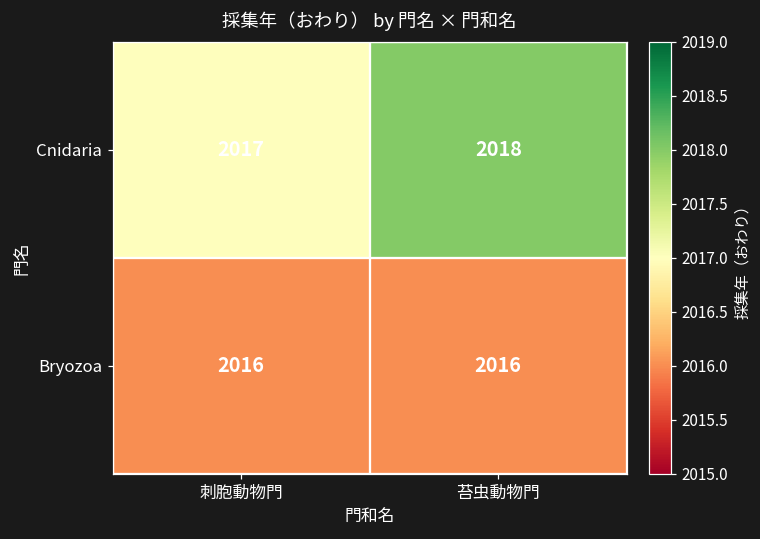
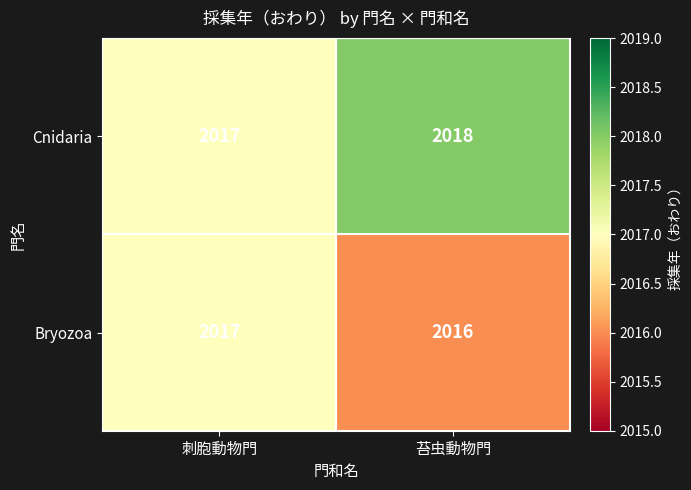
  {
    "Cnidaria": {
      "刺胞動物門": 2017,
      "苔虫動物門": 2018
    },
    "Bryozoa": {
-     "刺胞動物門": 2016,
+     "刺胞動物門": 2017,
      "苔虫動物門": 2016
    }
  }
